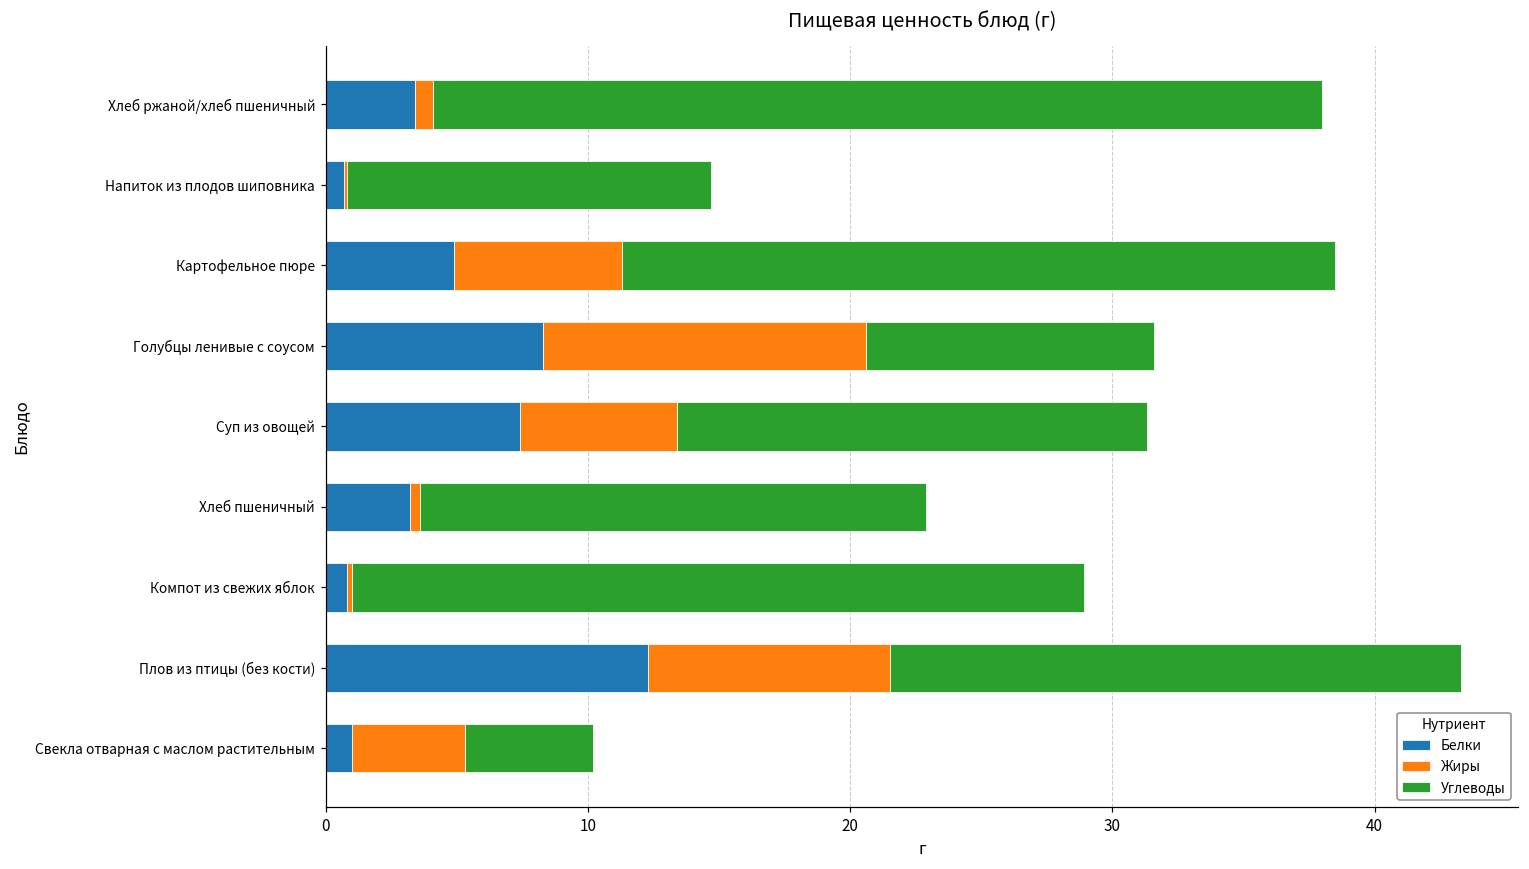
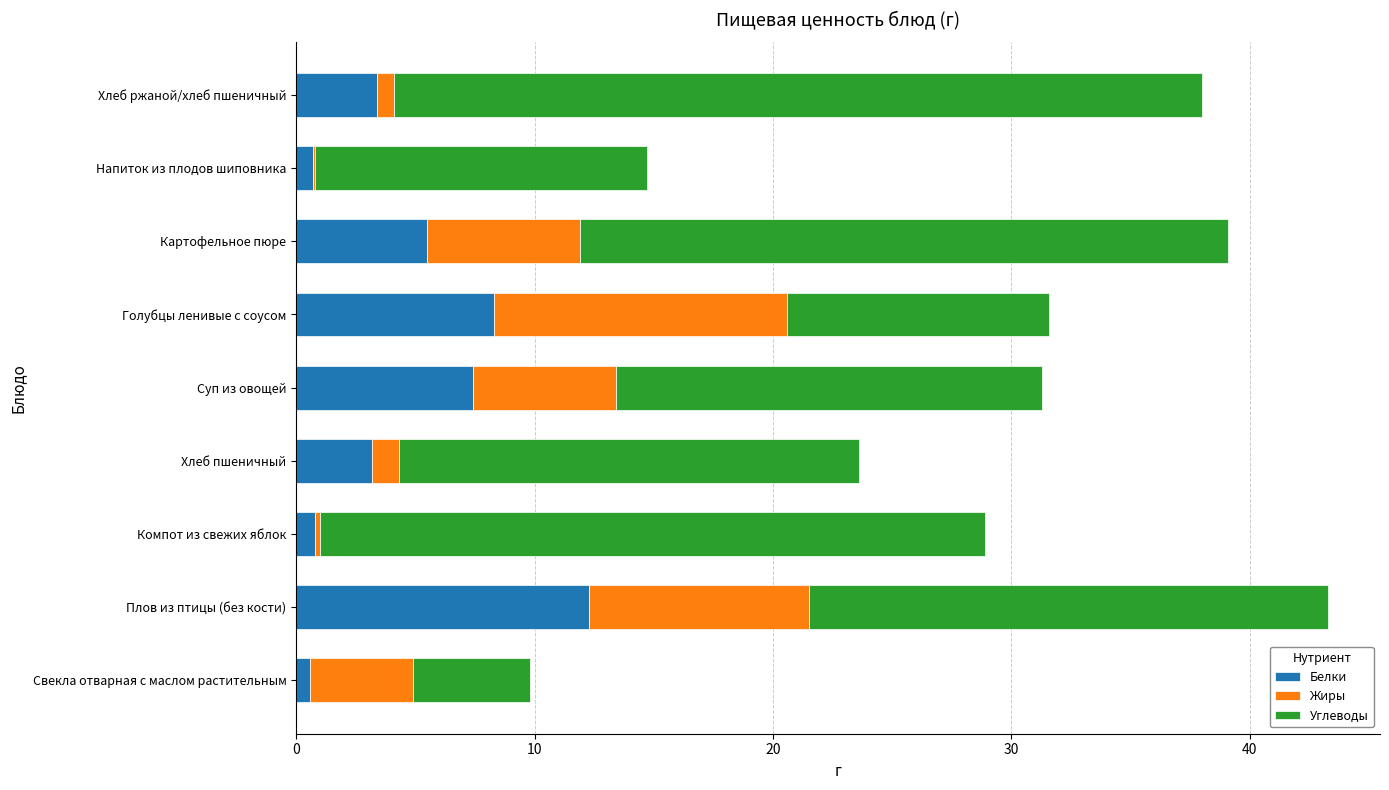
  {
    "Белки": {
      "Хлеб ржаной/хлеб пшеничный": 3.4,
      "Напиток из плодов шиповника": 0.7,
-     "Картофельное пюре": 4.9,
+     "Картофельное пюре": 5.5,
      "Голубцы ленивые с соусом": 8.3,
      "Суп из овощей": 7.4,
      "Хлеб пшеничный": 3.2,
      "Компот из свежих яблок": 0.8,
      "Плов из птицы (без кости)": 12.3,
-     "Свекла отварная с маслом растительным": 1.0
+     "Свекла отварная с маслом растительным": 0.6
    },
    "Жиры": {
      "Хлеб ржаной/хлеб пшеничный": 0.7,
      "Картофельное пюре": 6.4,
      "Голубцы ленивые с соусом": 12.3,
      "Суп из овощей": 6.0,
-     "Хлеб пшеничный": 0.4,
+     "Хлеб пшеничный": 1.1,
      "Компот из свежих яблок": 0.2,
      "Плов из птицы (без кости)": 9.2,
      "Свекла отварная с маслом растительным": 4.3
    },
    "Углеводы": {
      "Хлеб ржаной/хлеб пшеничный": 33.9,
      "Напиток из плодов шиповника": 13.9,
      "Картофельное пюре": 27.2,
      "Голубцы ленивые с соусом": 11.0,
      "Суп из овощей": 17.9,
      "Хлеб пшеничный": 19.3,
      "Компот из свежих яблок": 27.9,
      "Плов из птицы (без кости)": 21.8,
      "Свекла отварная с маслом растительным": 4.9
    }
  }
